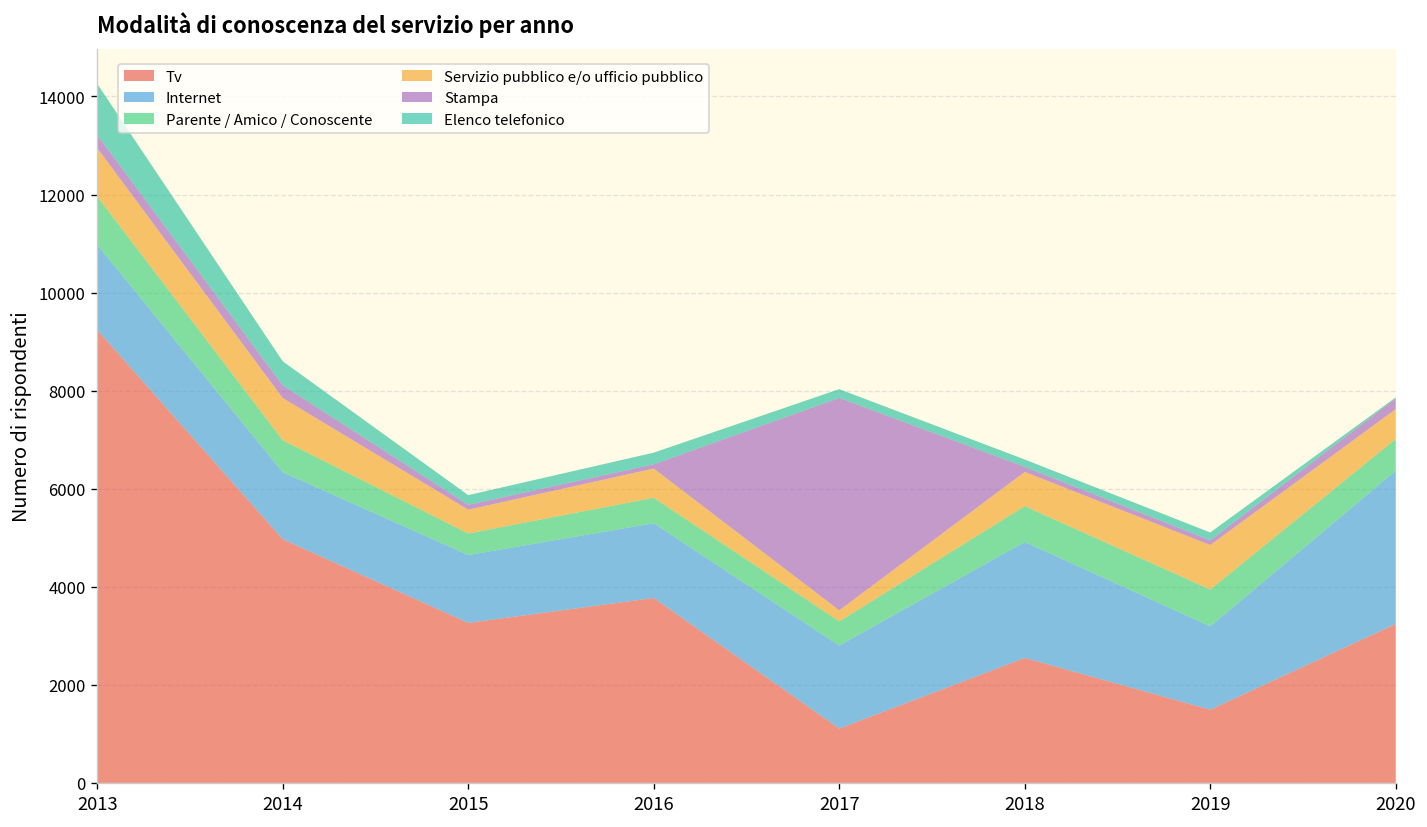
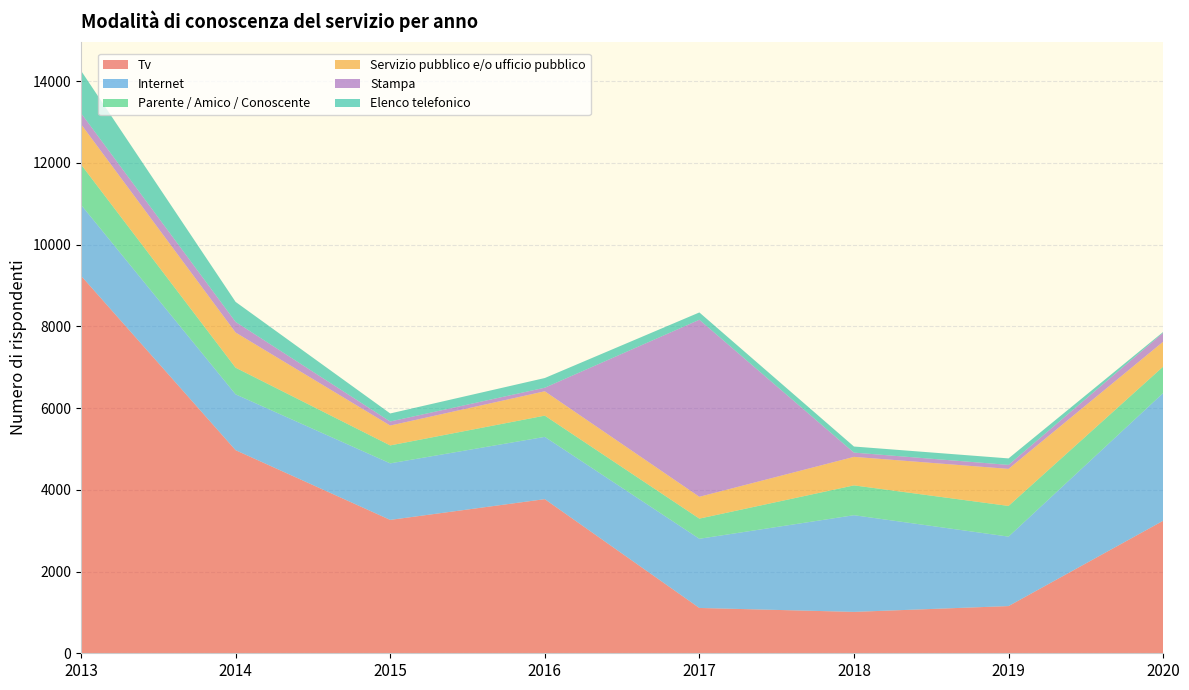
  {
    "Tv": {
      "2013": 9200,
      "2014": 5000,
      "2015": 3300,
      "2016": 3800,
      "2017": 1100,
-     "2018": 2500,
-     "2019": 1500,
+     "2018": 1000,
+     "2019": 1200,
      "2020": 3200
    },
    "Internet": {
      "2013": 1700,
      "2014": 1400,
      "2015": 1400,
      "2016": 1500,
      "2017": 1700,
      "2018": 2400,
      "2019": 1700,
      "2020": 3100
    },
    "Servizio pubblico e/o ufficio pubblico": {
      "2013": 1000,
      "2014": 900,
      "2015": 500,
      "2016": 600,
-     "2017": 200,
+     "2017": 500,
      "2018": 700,
      "2019": 900,
      "2020": 600
    },
    "Stampa": {
      "2013": 300,
      "2014": 300,
      "2015": 100,
      "2016": 100,
      "2017": 4300,
      "2018": 100,
      "2019": 100
    }
  }
